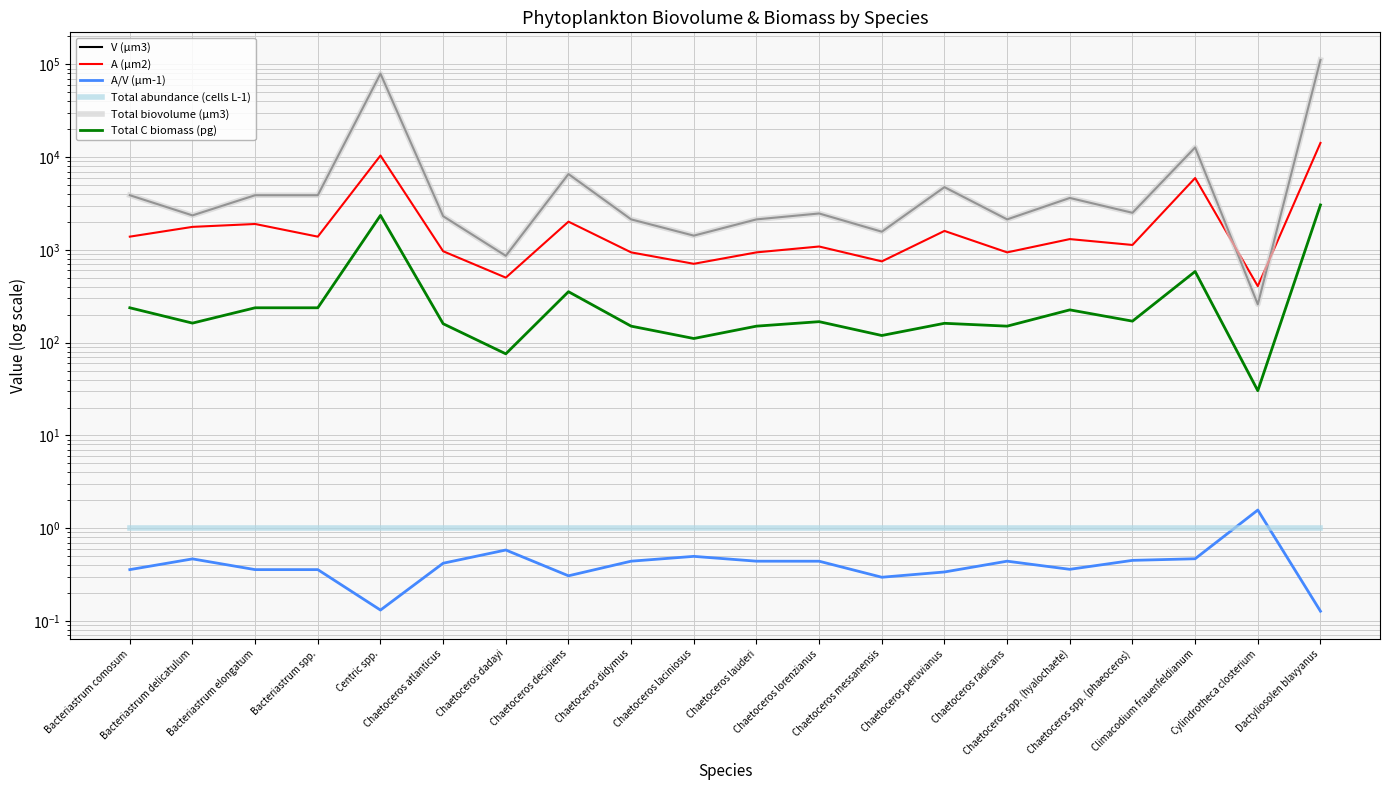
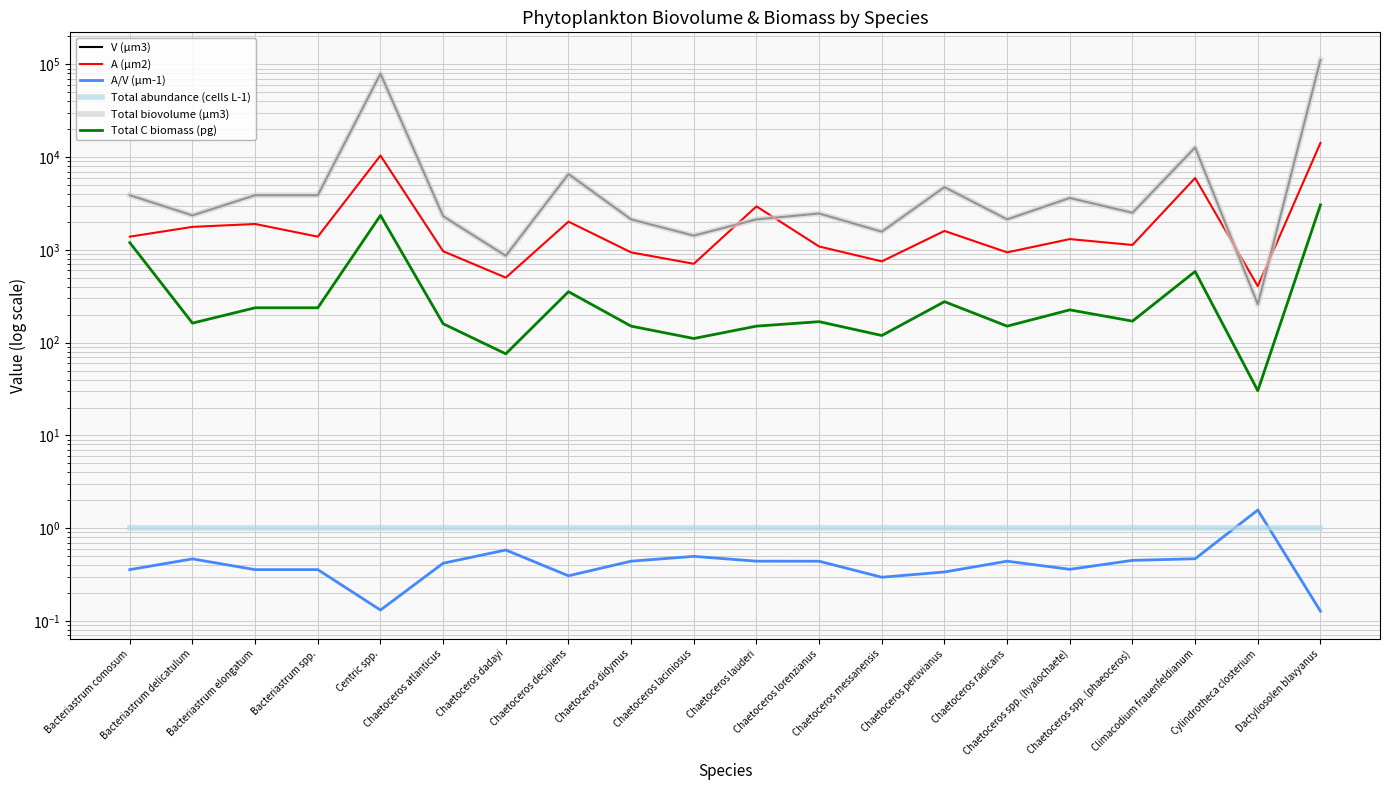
  {
    "A (µm2)": {
      "Bacteriastrum comosum": 1400,
      "Bacteriastrum delicatulum": 1800,
      "Bacteriastrum elongatum": 1900,
      "Bacteriastrum spp.": 1400,
      "Centric spp.": 10000,
      "Chaetoceros atlanticus": 1000,
      "Chaetoceros dadayi": 500,
      "Chaetoceros decipiens": 2000,
      "Chaetoceros didymus": 900,
      "Chaetoceros laciniosus": 700,
-     "Chaetoceros lauderi": 900,
+     "Chaetoceros lauderi": 2900,
      "Chaetoceros lorenzianus": 1100,
      "Chaetoceros messanensis": 800,
      "Chaetoceros peruvianus": 1600,
      "Chaetoceros radicans": 900,
      "Chaetoceros spp. (hyalochaete)": 1300,
      "Chaetoceros spp. (phaeoceros)": 1100,
      "Climacodium frauenfeldianum": 6000,
      "Cylindrotheca closterium": 400,
      "Dactyliosolen blavyanus": 14000
    },
    "A/V (µm-1)": {
      "Bacteriastrum comosum": 0.36,
      "Bacteriastrum delicatulum": 0.5,
      "Bacteriastrum elongatum": 0.36,
      "Bacteriastrum spp.": 0.36,
      "Centric spp.": 0.13,
      "Chaetoceros atlanticus": 0.4,
      "Chaetoceros dadayi": 0.6,
      "Chaetoceros decipiens": 0.31,
      "Chaetoceros didymus": 0.4,
      "Chaetoceros laciniosus": 0.5,
      "Chaetoceros lauderi": 0.4,
      "Chaetoceros lorenzianus": 0.4,
      "Chaetoceros messanensis": 0.30,
      "Chaetoceros peruvianus": 0.34,
      "Chaetoceros radicans": 0.4,
      "Chaetoceros spp. (hyalochaete)": 0.36,
      "Chaetoceros spp. (phaeoceros)": 0.5,
      "Climacodium frauenfeldianum": 0.5,
      "Cylindrotheca closterium": 1.6,
      "Dactyliosolen blavyanus": 0.13
    },
    "Total C biomass (pg)": {
-     "Bacteriastrum comosum": 240,
+     "Bacteriastrum comosum": 1200,
      "Bacteriastrum delicatulum": 160,
      "Bacteriastrum elongatum": 240,
      "Bacteriastrum spp.": 240,
      "Centric spp.": 2400,
      "Chaetoceros atlanticus": 160,
      "Chaetoceros dadayi": 80,
      "Chaetoceros decipiens": 350,
      "Chaetoceros didymus": 150,
      "Chaetoceros laciniosus": 110,
      "Chaetoceros lauderi": 150,
      "Chaetoceros lorenzianus": 170,
      "Chaetoceros messanensis": 120,
-     "Chaetoceros peruvianus": 160,
+     "Chaetoceros peruvianus": 280,
      "Chaetoceros radicans": 150,
      "Chaetoceros spp. (hyalochaete)": 230,
      "Chaetoceros spp. (phaeoceros)": 170,
      "Climacodium frauenfeldianum": 600,
      "Cylindrotheca closterium": 30,
      "Dactyliosolen blavyanus": 3100
    }
  }
